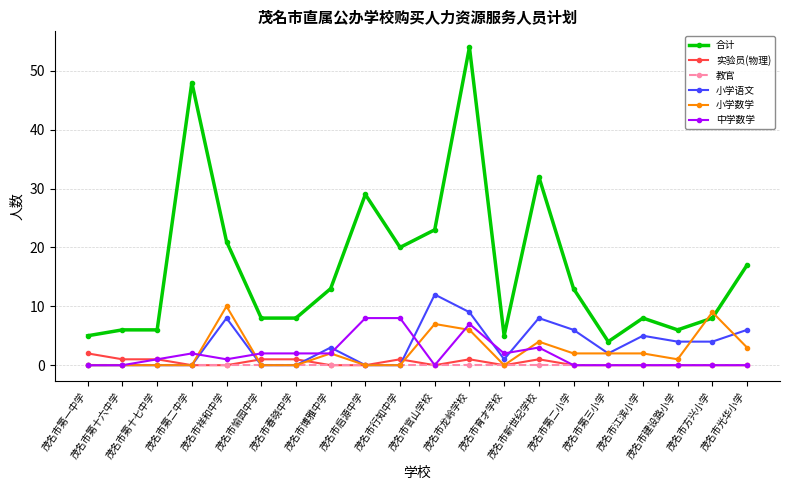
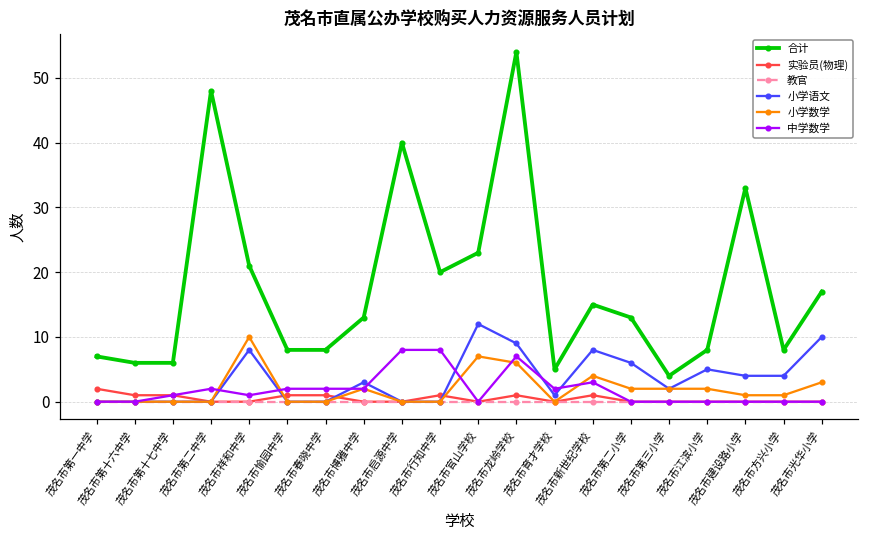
  {
    "合计": {
-     "茂名市第一中学": 5,
+     "茂名市第一中学": 7,
      "茂名市第十六中学": 6,
      "茂名市第十七中学": 6,
      "茂名市第二中学": 48,
      "茂名市祥和中学": 21,
      "茂名市愉园中学": 8,
      "茂名市春晓中学": 8,
      "茂名市博雅中学": 13,
-     "茂名市启源中学": 29,
+     "茂名市启源中学": 40,
      "茂名市行知中学": 20,
      "茂名市官山学校": 23,
      "茂名市龙岭学校": 54,
      "茂名市育才学校": 5,
-     "茂名市新世纪学校": 32,
+     "茂名市新世纪学校": 15,
      "茂名市第二小学": 13,
      "茂名市第三小学": 4,
      "茂名市江滨小学": 8,
-     "茂名市建设路小学": 6,
+     "茂名市建设路小学": 33,
      "茂名市方兴小学": 8,
      "茂名市光华小学": 17
    },
    "实验员(物理)": {
      "茂名市第一中学": 2,
      "茂名市第十六中学": 1,
      "茂名市愉园中学": 1,
      "茂名市春晓中学": 1,
      "茂名市行知中学": 1,
      "茂名市龙岭学校": 1,
      "茂名市新世纪学校": 1
    },
    "教官": {
      "茂名市龙岭学校": 0,
      "茂名市新世纪学校": 0
    },
    "小学语文": {
      "茂名市祥和中学": 8,
      "茂名市博雅中学": 3,
      "茂名市官山学校": 12,
      "茂名市龙岭学校": 9,
      "茂名市育才学校": 1,
      "茂名市新世纪学校": 8,
      "茂名市第二小学": 6,
      "茂名市江滨小学": 5,
      "茂名市建设路小学": 4,
      "茂名市方兴小学": 4,
-     "茂名市光华小学": 6
+     "茂名市光华小学": 10
    },
    "小学数学": {
      "茂名市祥和中学": 10,
      "茂名市官山学校": 7,
      "茂名市龙岭学校": 6,
      "茂名市新世纪学校": 4,
      "茂名市第二小学": 2,
      "茂名市江滨小学": 2,
      "茂名市建设路小学": 1,
-     "茂名市方兴小学": 9,
+     "茂名市方兴小学": 1,
      "茂名市光华小学": 3
    },
    "中学数学": {
      "茂名市第二中学": 2,
      "茂名市祥和中学": 1,
      "茂名市愉园中学": 2,
      "茂名市春晓中学": 2,
      "茂名市启源中学": 8,
      "茂名市行知中学": 8,
      "茂名市龙岭学校": 7,
      "茂名市育才学校": 2,
      "茂名市新世纪学校": 3
    }
  }
